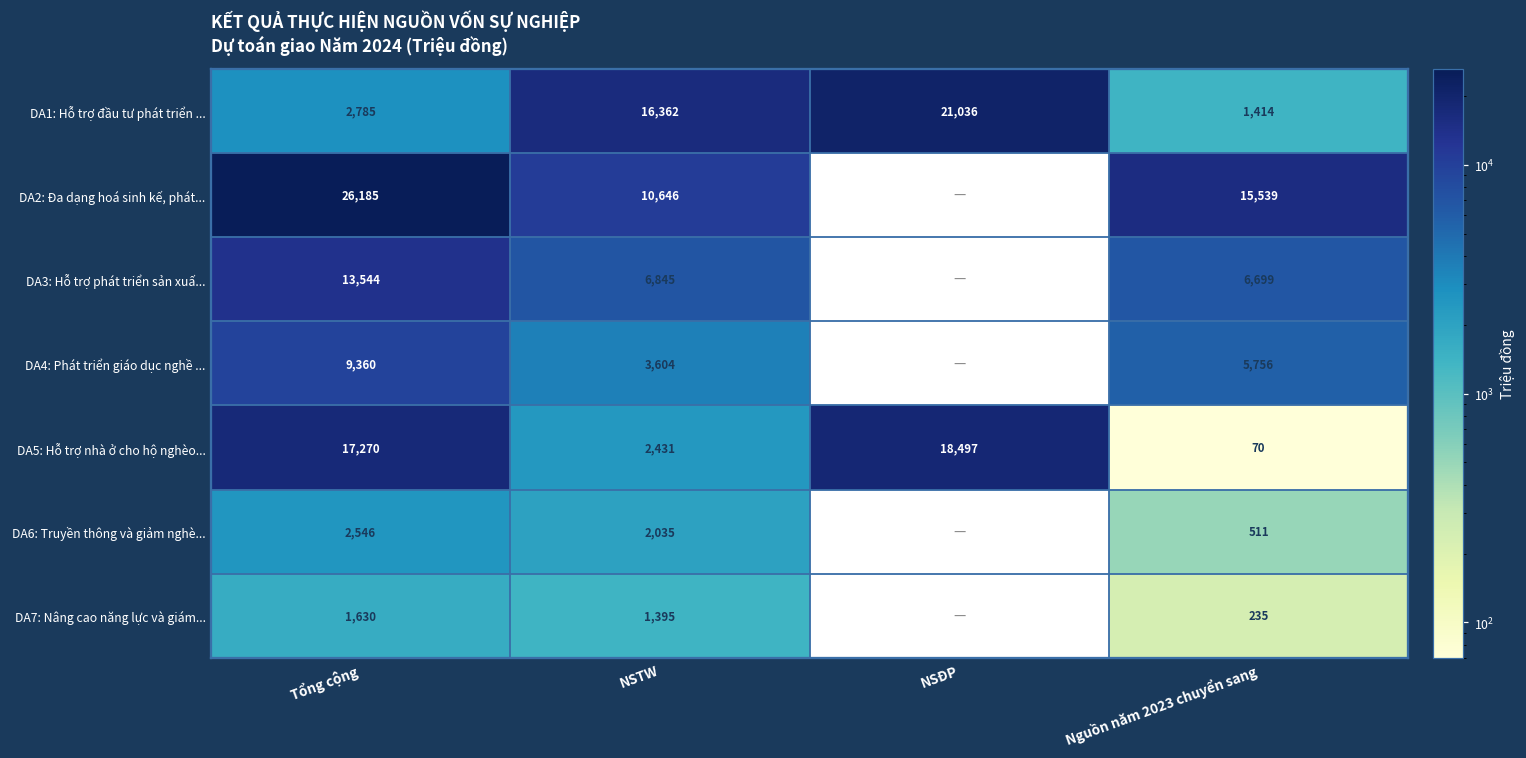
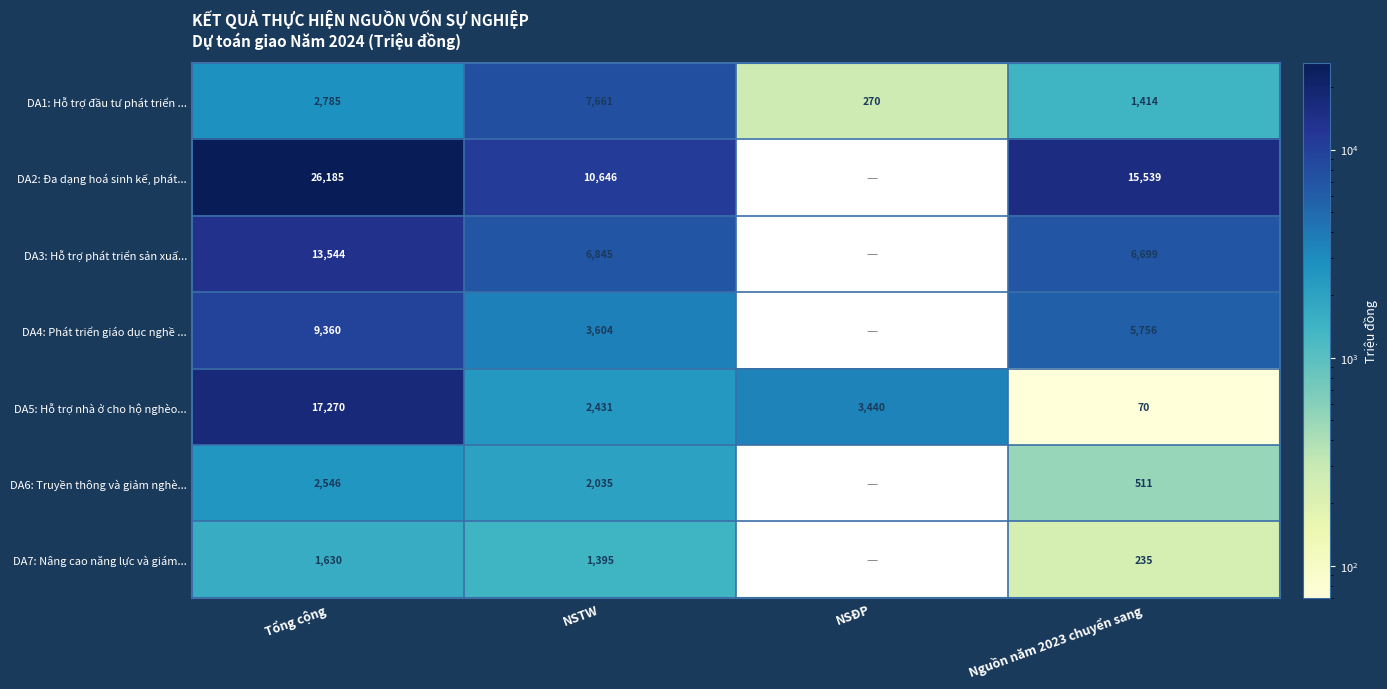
  {
    "DA1: Hỗ trợ đầu tư phát triển ...": {
      "Tổng cộng": "2,785",
-     "NSTW": "16,362",
-     "NSĐP": "21,036",
+     "NSTW": "7,661",
+     "NSĐP": "270",
      "Nguồn năm 2023 chuyển sang": "1,414"
    },
    "DA2: Đa dạng hoá sinh kế, phát...": {
      "Tổng cộng": "26,185",
      "NSTW": "10,646",
      "Nguồn năm 2023 chuyển sang": "15,539"
    },
    "DA3: Hỗ trợ phát triển sản xuấ...": {
      "Tổng cộng": "13,544",
      "NSTW": "6,845",
      "Nguồn năm 2023 chuyển sang": "6,699"
    },
    "DA4: Phát triển giáo dục nghề ...": {
      "Tổng cộng": "9,360",
      "NSTW": "3,604",
      "Nguồn năm 2023 chuyển sang": "5,756"
    },
    "DA5: Hỗ trợ nhà ở cho hộ nghèo...": {
      "Tổng cộng": "17,270",
      "NSTW": "2,431",
-     "NSĐP": "18,497",
+     "NSĐP": "3,440",
      "Nguồn năm 2023 chuyển sang": "70"
    },
    "DA6: Truyền thông và giảm nghè...": {
      "Tổng cộng": "2,546",
      "NSTW": "2,035",
      "Nguồn năm 2023 chuyển sang": "511"
    },
    "DA7: Nâng cao năng lực và giám...": {
      "Tổng cộng": "1,630",
      "NSTW": "1,395",
      "Nguồn năm 2023 chuyển sang": "235"
    }
  }
